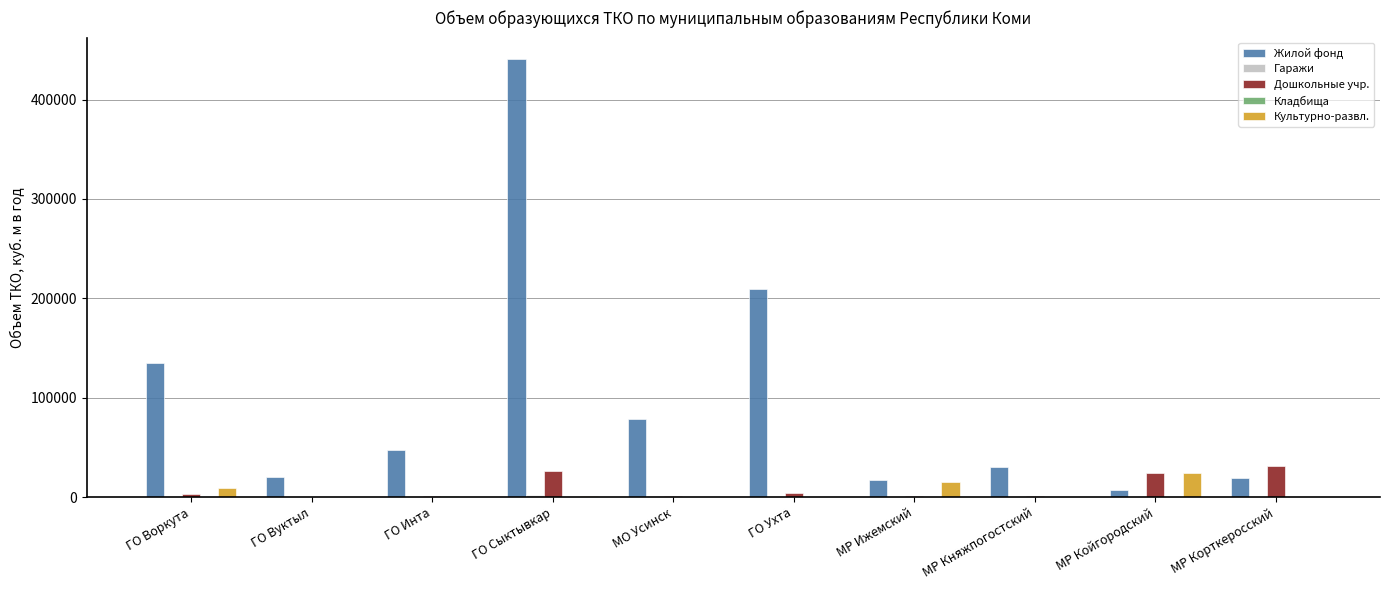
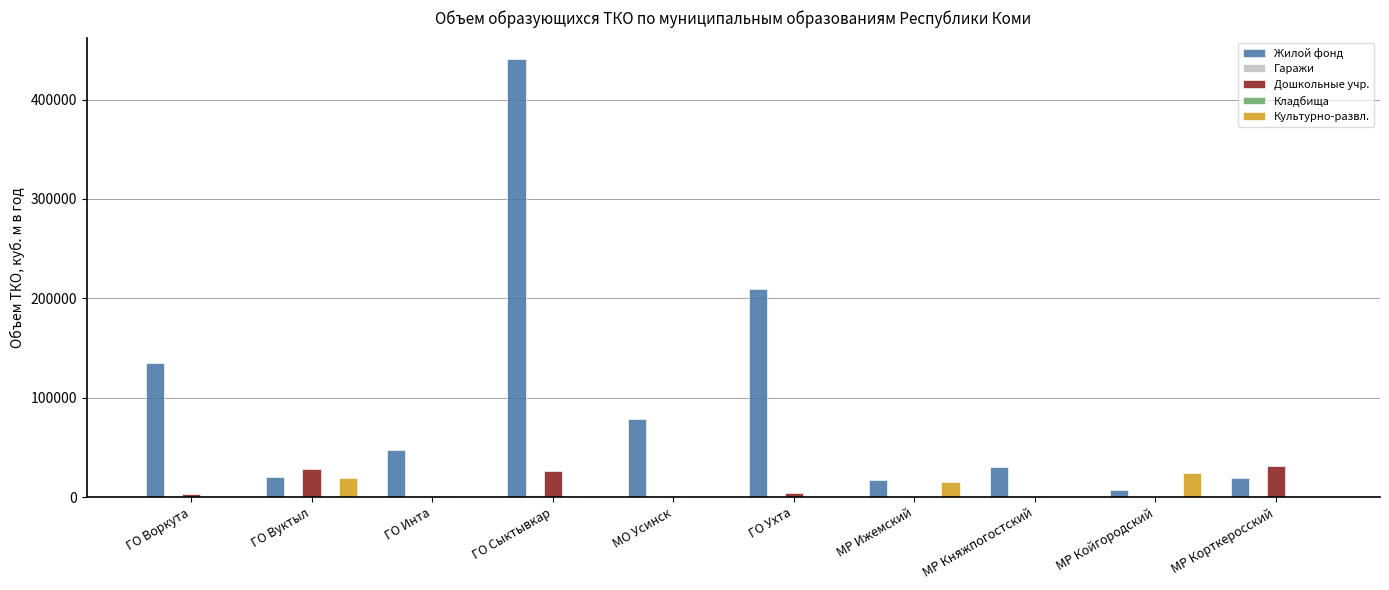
  {
    "Жилой фонд": {
      "ГО Воркута": 140000,
      "ГО Вуктыл": 20000,
      "ГО Инта": 50000,
      "ГО Сыктывкар": 440000,
      "МО Усинск": 80000,
      "ГО Ухта": 210000,
      "МР Ижемский": 20000,
      "МР Княжпогостский": 30000,
      "МР Койгородский": 10000,
      "МР Корткеросский": 20000
    },
    "Дошкольные учр.": {
      "ГО Воркута": 0,
-     "ГО Вуктыл": 0,
+     "ГО Вуктыл": 30000,
      "ГО Сыктывкар": 30000,
      "ГО Ухта": 0,
-     "МР Койгородский": 20000,
+     "МР Койгородский": 0,
      "МР Корткеросский": 30000
    },
    "Культурно-развл.": {
-     "ГО Воркута": 10000,
-     "ГО Вуктыл": 0,
+     "ГО Воркута": 0,
+     "ГО Вуктыл": 20000,
      "МР Ижемский": 20000,
      "МР Койгородский": 20000
    }
  }
